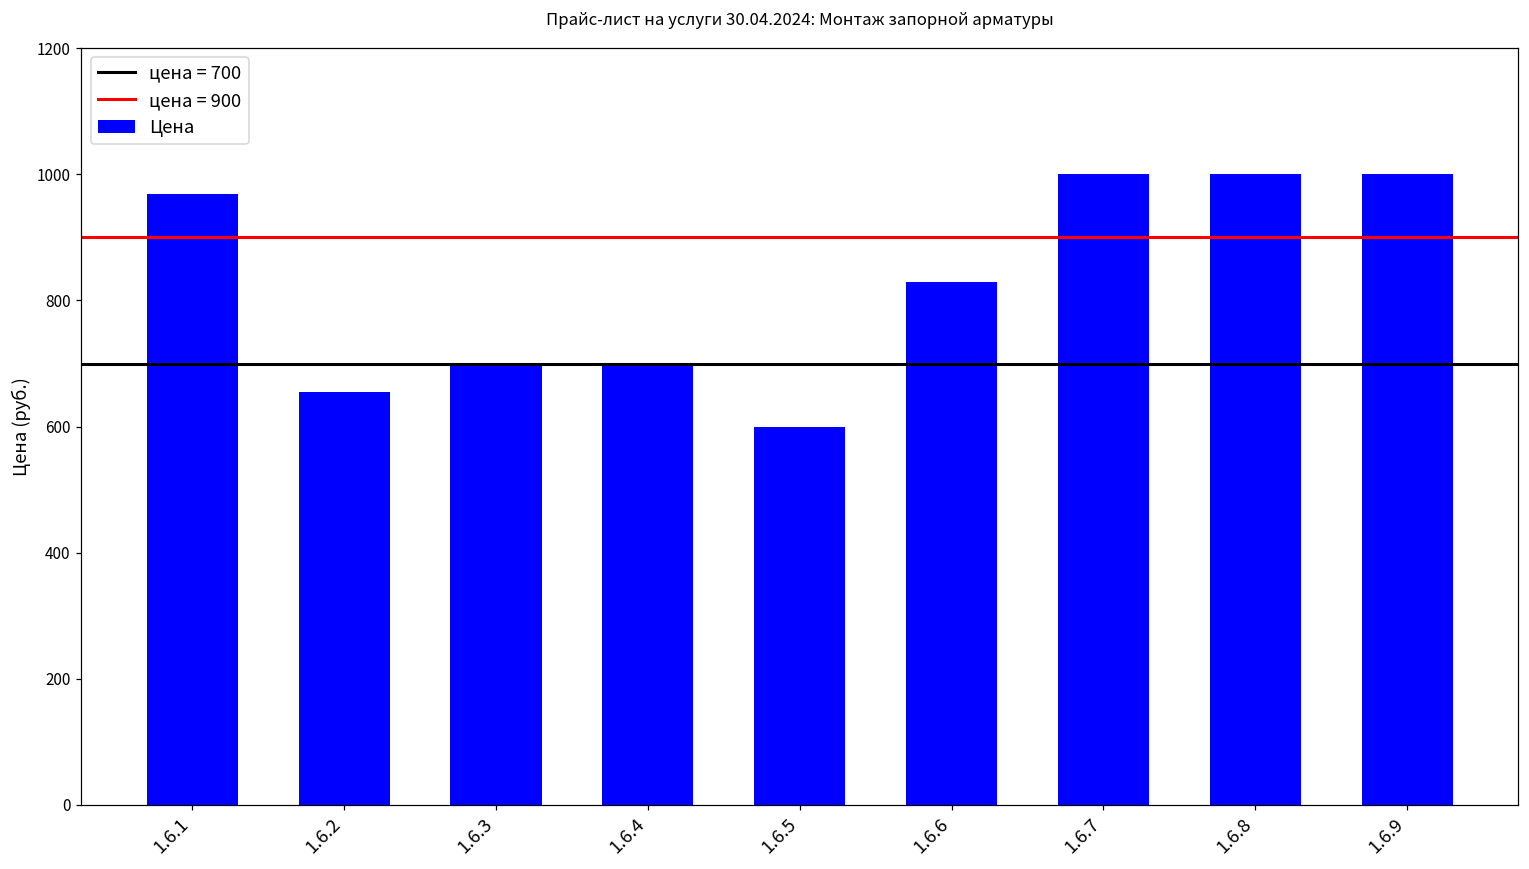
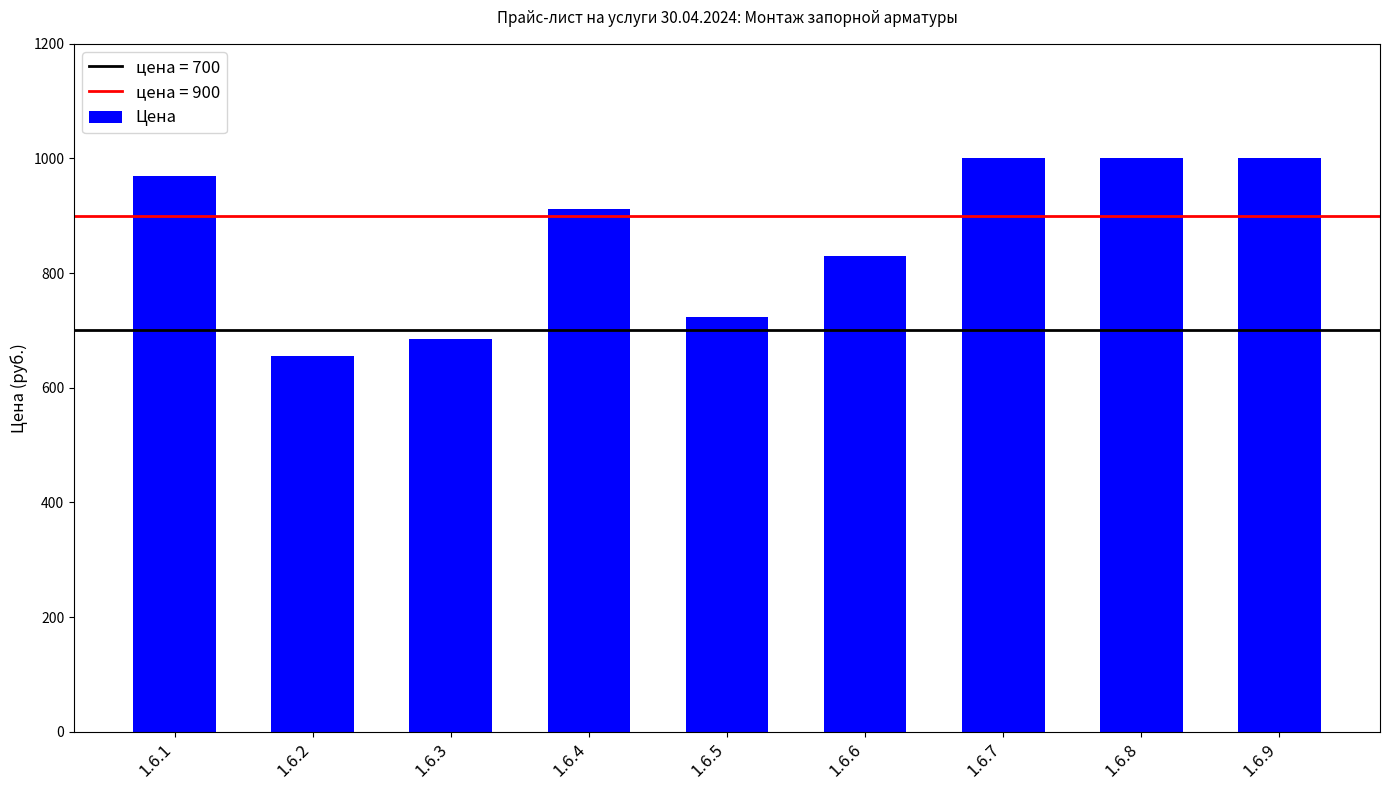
  {
    "1.6.1": 970,
    "1.6.2": 660,
-   "1.6.3": 700,
-   "1.6.4": 700,
-   "1.6.5": 600,
+   "1.6.3": 690,
+   "1.6.4": 910,
+   "1.6.5": 720,
    "1.6.6": 830,
    "1.6.7": 1000,
    "1.6.8": 1000,
    "1.6.9": 1000
  }
